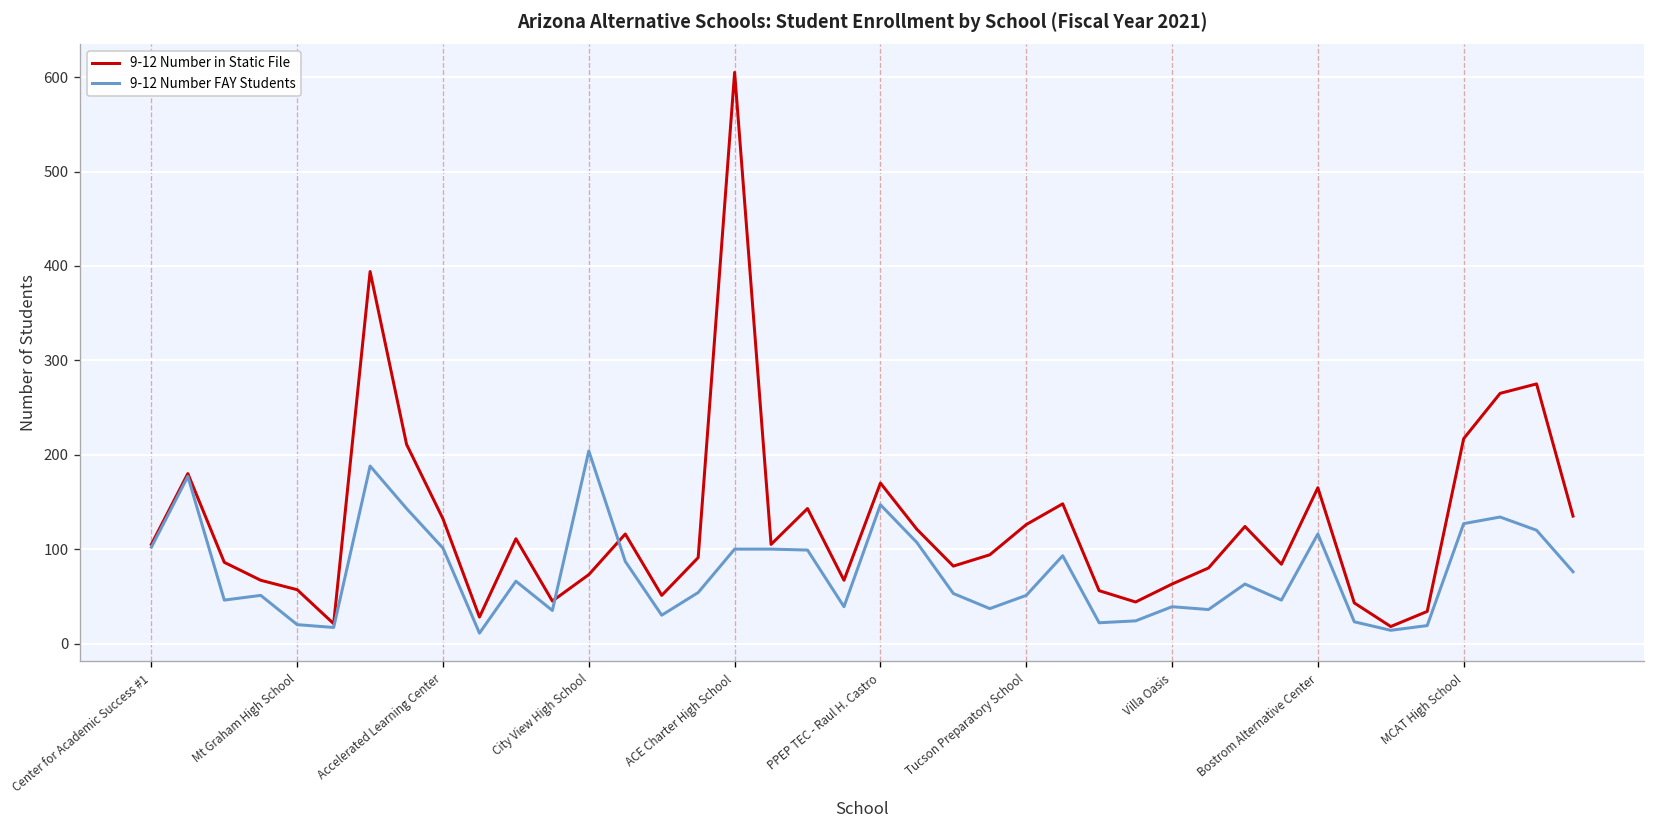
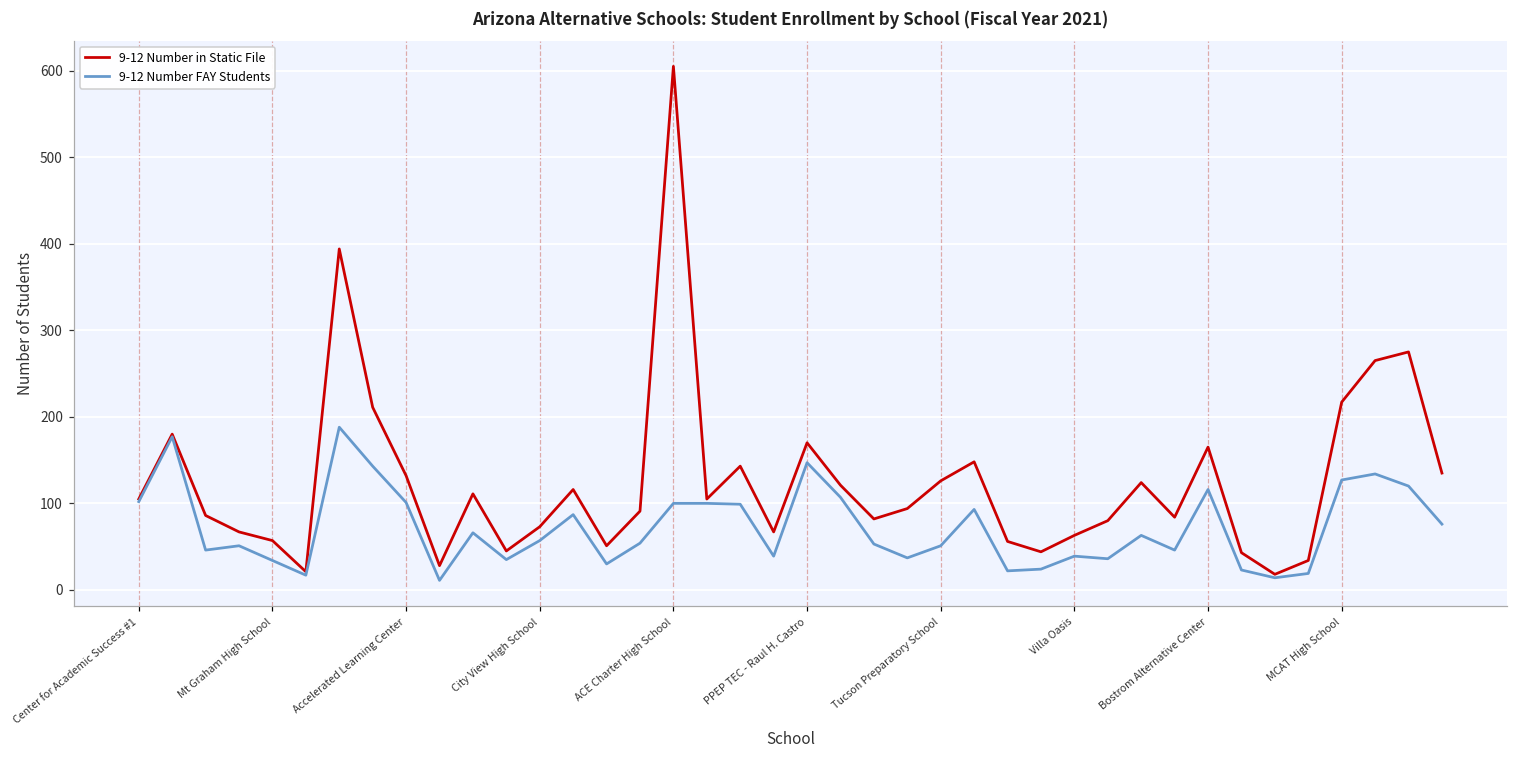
  {
    "9-12 Number in Static File": {
      "Mt Graham High School": 60,
      "Accelerated Learning Center": 130,
      "City View High School": 70,
      "ACE Charter High School": 610,
      "PPEP TEC - Raul H. Castro": 170,
      "Tucson Preparatory School": 130,
      "Villa Oasis": 60,
      "Bostrom Alternative Center": 170,
      "MCAT High School": 220
    },
    "9-12 Number FAY Students": {
-     "Mt Graham High School": 20,
+     "Mt Graham High School": 30,
      "Accelerated Learning Center": 100,
-     "City View High School": 200,
+     "City View High School": 60,
      "ACE Charter High School": 100,
      "PPEP TEC - Raul H. Castro": 150,
      "Tucson Preparatory School": 50,
      "Villa Oasis": 40,
      "Bostrom Alternative Center": 120,
      "MCAT High School": 130
    }
  }
